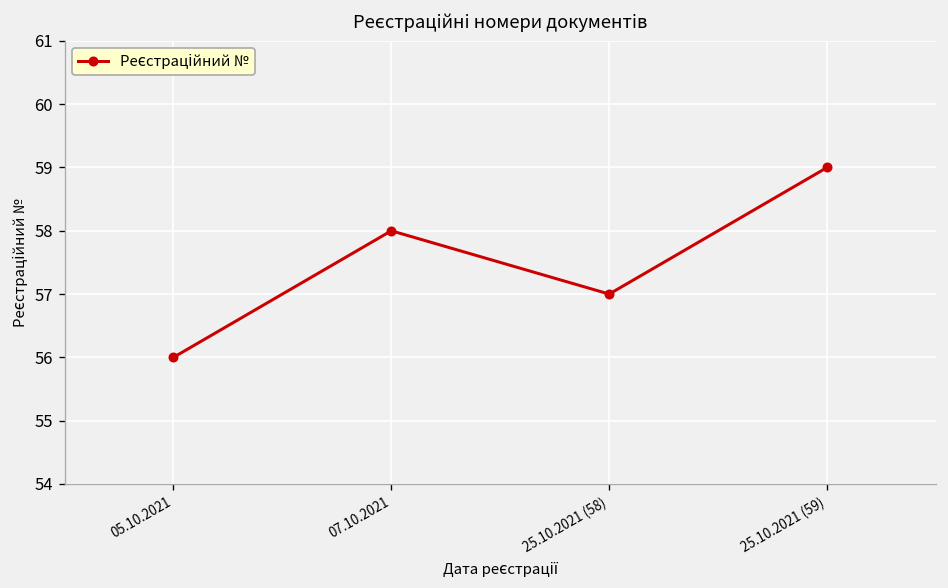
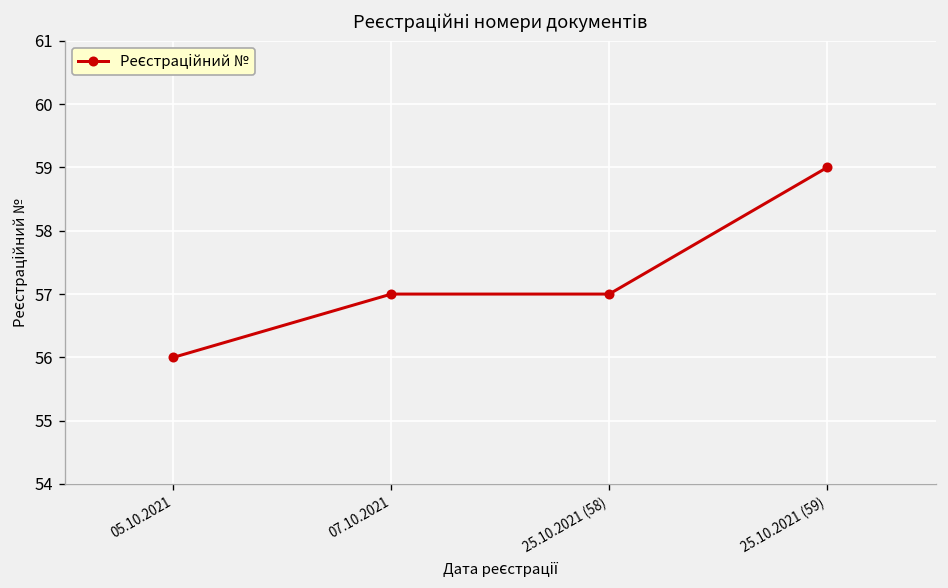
  {
    "05.10.2021": 56,
-   "07.10.2021": 58,
+   "07.10.2021": 57,
    "25.10.2021 (58)": 57,
    "25.10.2021 (59)": 59
  }
